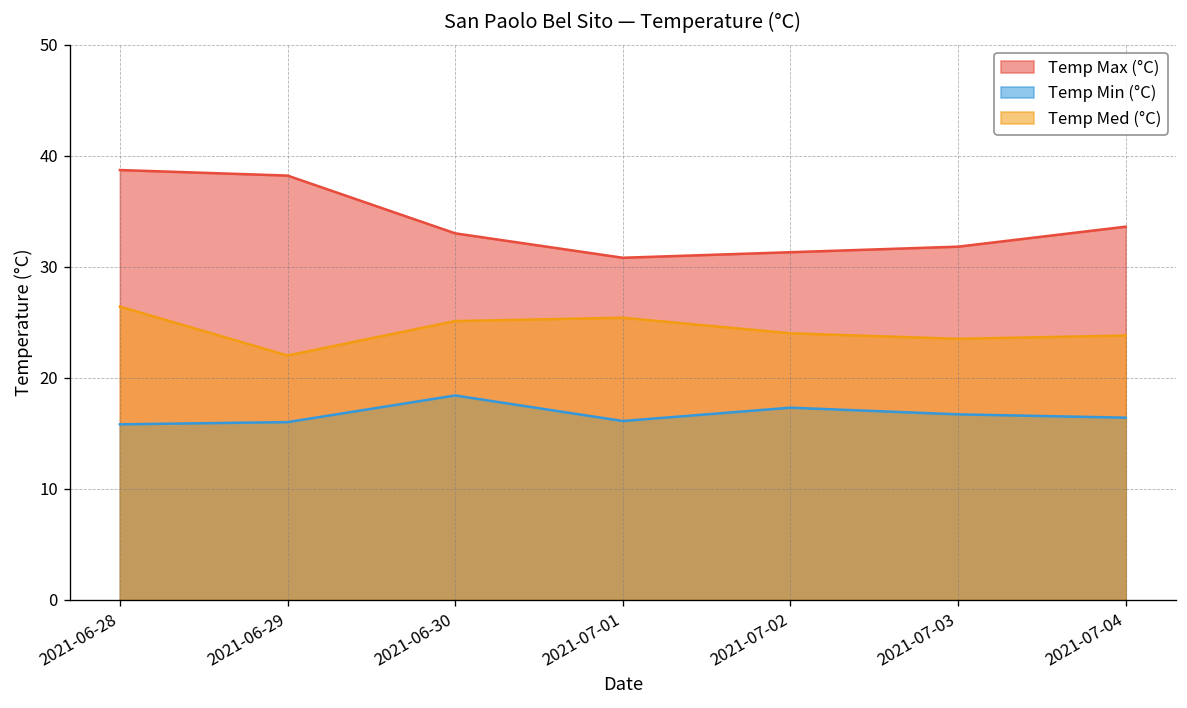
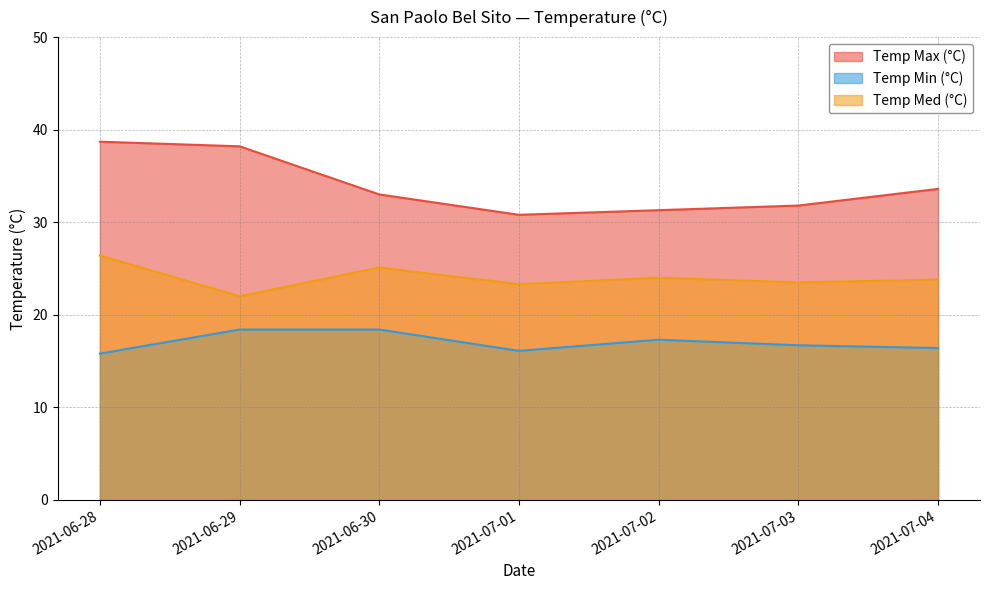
  {
    "Temp Max (°C)": {
      "2021-06-28": 39,
      "2021-06-29": 38,
      "2021-06-30": 33,
      "2021-07-01": 31,
      "2021-07-02": 31,
      "2021-07-03": 32,
      "2021-07-04": 34
    },
    "Temp Min (°C)": {
      "2021-06-28": 16,
-     "2021-06-29": 16,
+     "2021-06-29": 18,
      "2021-06-30": 18,
      "2021-07-01": 16,
      "2021-07-02": 17,
      "2021-07-03": 17,
      "2021-07-04": 16
    },
    "Temp Med (°C)": {
      "2021-06-28": 26,
      "2021-06-29": 22,
      "2021-06-30": 25,
-     "2021-07-01": 25,
+     "2021-07-01": 23,
      "2021-07-02": 24,
      "2021-07-03": 24,
      "2021-07-04": 24
    }
  }
